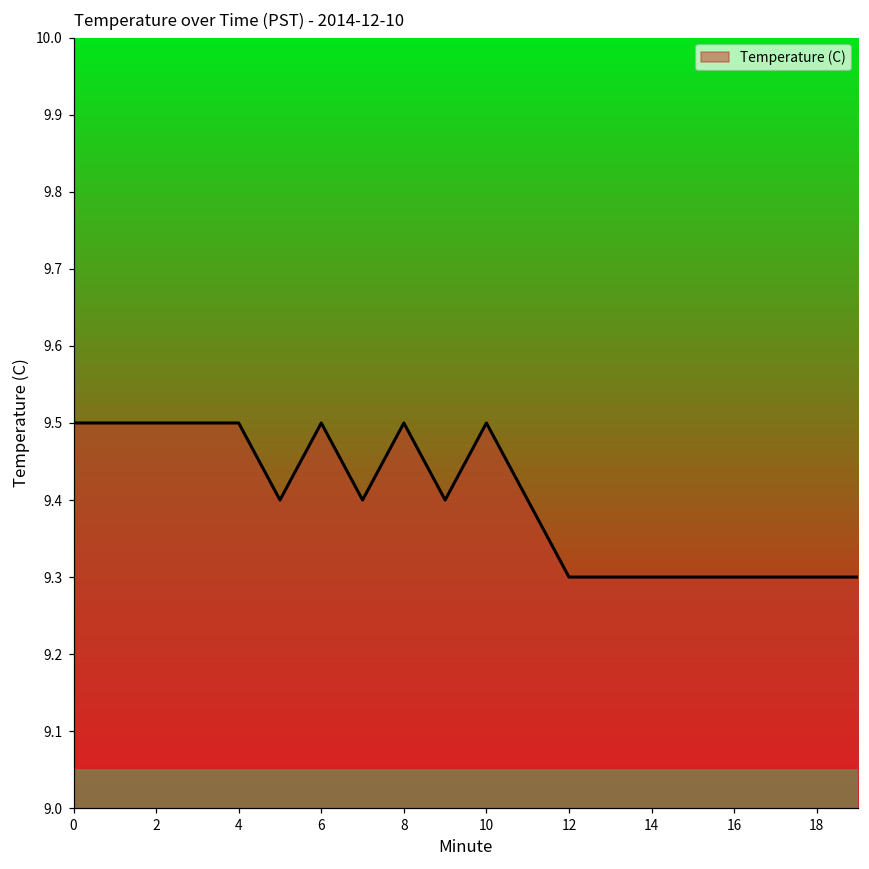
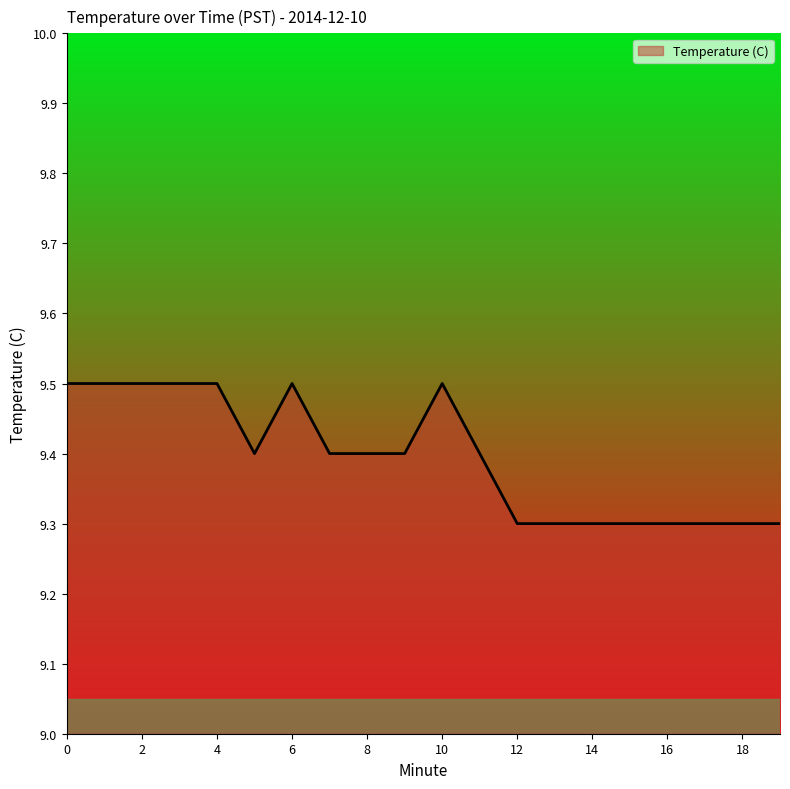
  {
    "0": 9.5,
    "2": 9.5,
    "4": 9.5,
    "6": 9.5,
-   "8": 9.5,
+   "8": 9.4,
    "10": 9.5,
    "12": 9.3,
    "14": 9.3,
    "16": 9.3,
    "18": 9.3
  }
